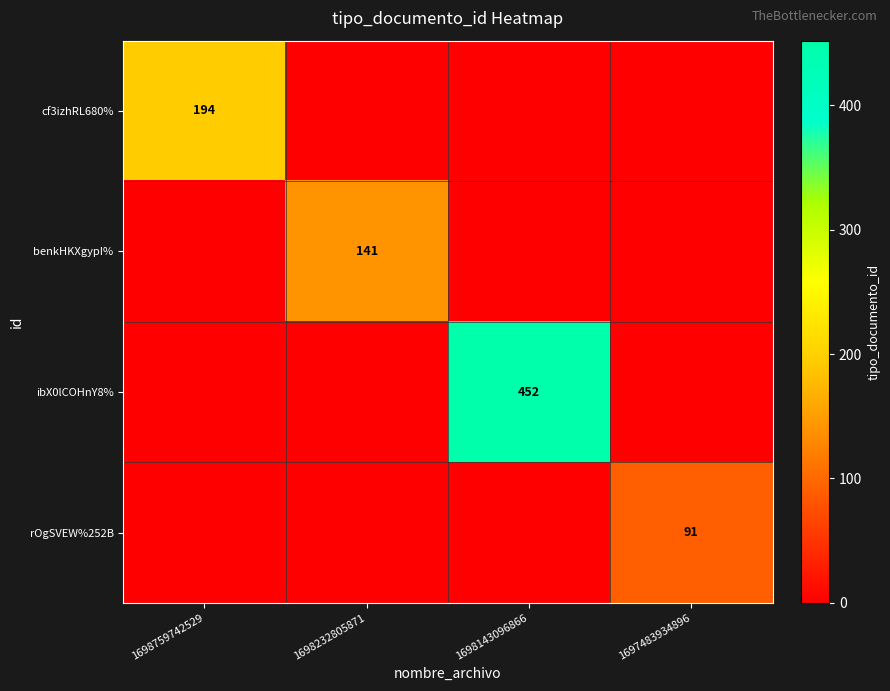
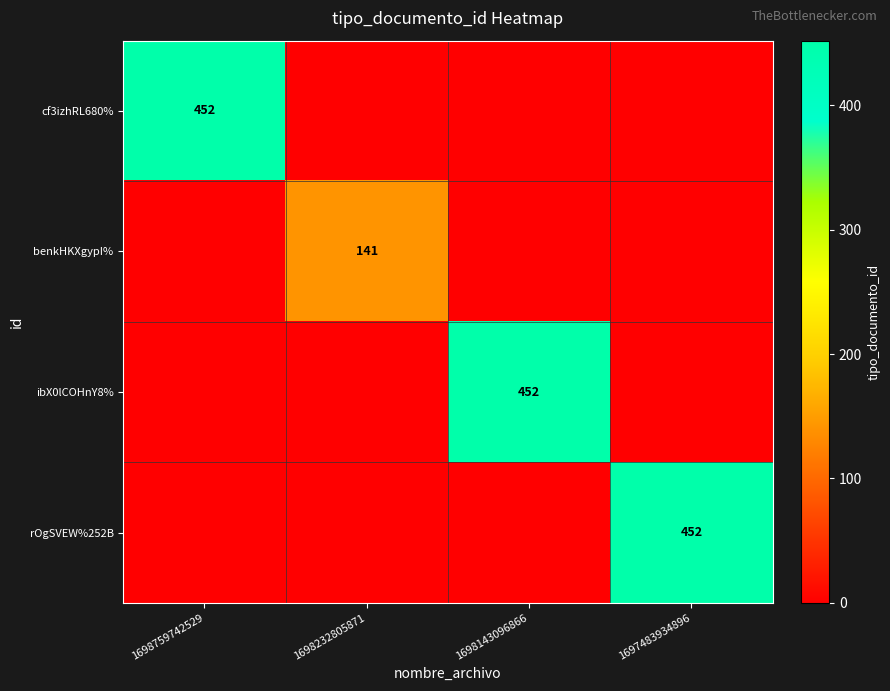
  {
    "cf3izhRL680%": {
-     "1698759742529": 194
+     "1698759742529": 452
    },
    "benkHKXgypI%": {
      "1698232805871": 141
    },
    "ibX0lCOHnY8%": {
      "1698143096866": 452
    },
    "rOgSVEW%252B": {
-     "1697483934896": 91
+     "1697483934896": 452
    }
  }
